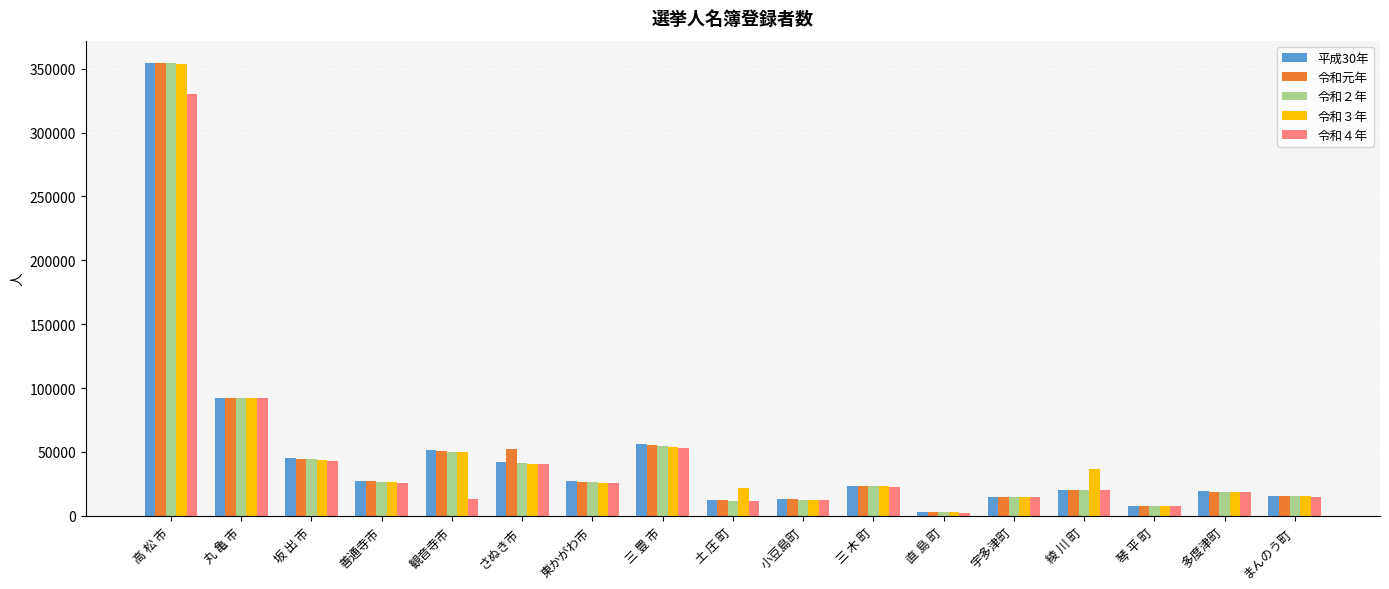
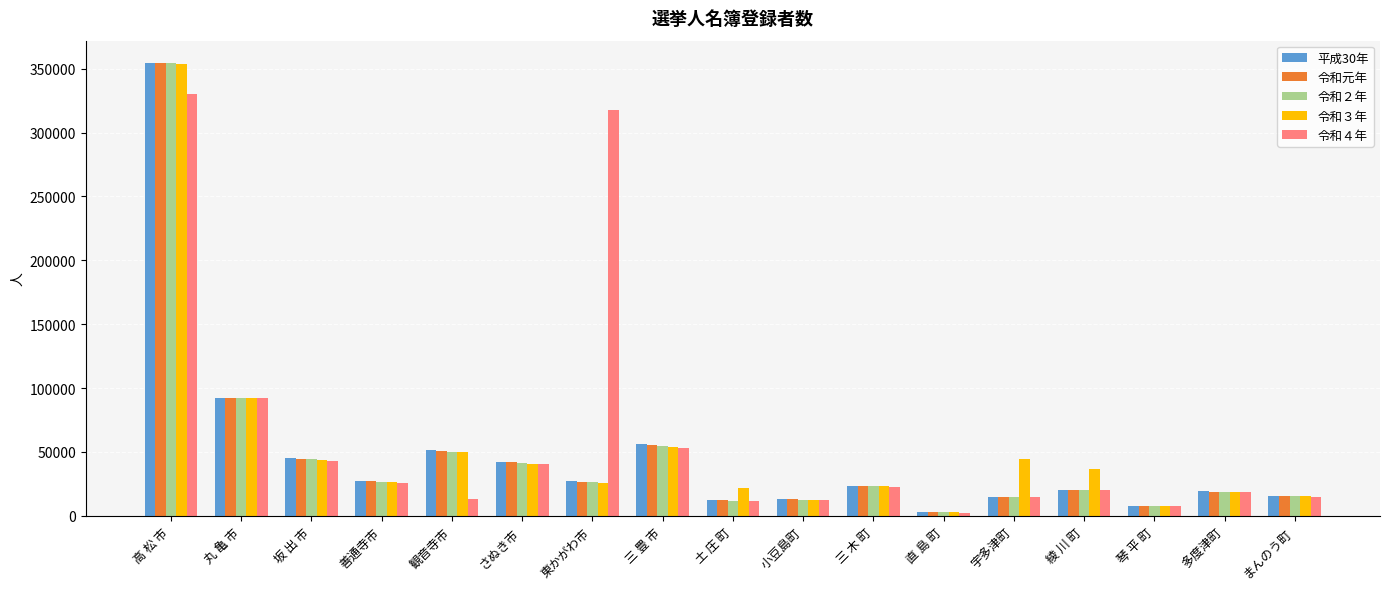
  {
    "平成30年": {
      "高 松 市": 354000,
      "丸 亀 市": 93000,
      "坂 出 市": 45000,
      "善通寺市": 27000,
      "観音寺市": 51000,
      "さぬき市": 42000,
      "東かがわ市": 27000,
      "三 豊 市": 56000,
      "土 庄 町": 12000,
      "小豆島町": 13000,
      "三 木 町": 24000,
      "直 島 町": 3000,
      "宇多津町": 15000,
      "綾 川 町": 21000,
      "琴 平 町": 8000,
      "多度津町": 19000,
      "まんのう町": 16000
    },
    "令和元年": {
      "高 松 市": 354000,
      "丸 亀 市": 92000,
      "坂 出 市": 45000,
      "善通寺市": 27000,
      "観音寺市": 51000,
-     "さぬき市": 52000,
+     "さぬき市": 42000,
      "東かがわ市": 27000,
      "三 豊 市": 55000,
      "土 庄 町": 12000,
      "小豆島町": 13000,
      "三 木 町": 24000,
      "直 島 町": 3000,
      "宇多津町": 15000,
      "綾 川 町": 20000,
      "琴 平 町": 8000,
      "多度津町": 19000,
      "まんのう町": 16000
    },
    "令和２年": {
      "高 松 市": 354000,
      "丸 亀 市": 92000,
      "坂 出 市": 44000,
      "善通寺市": 27000,
      "観音寺市": 50000,
      "さぬき市": 41000,
      "東かがわ市": 26000,
      "三 豊 市": 55000,
      "土 庄 町": 12000,
      "小豆島町": 13000,
      "三 木 町": 23000,
      "直 島 町": 3000,
      "宇多津町": 15000,
      "綾 川 町": 20000,
      "琴 平 町": 8000,
      "多度津町": 19000,
      "まんのう町": 15000
    },
    "令和３年": {
      "高 松 市": 354000,
      "丸 亀 市": 92000,
      "坂 出 市": 44000,
      "善通寺市": 26000,
      "観音寺市": 50000,
      "さぬき市": 41000,
      "東かがわ市": 26000,
      "三 豊 市": 54000,
      "土 庄 町": 22000,
      "小豆島町": 12000,
      "三 木 町": 23000,
      "直 島 町": 3000,
-     "宇多津町": 15000,
+     "宇多津町": 44000,
      "綾 川 町": 37000,
      "琴 平 町": 8000,
      "多度津町": 19000,
      "まんのう町": 15000
    },
    "令和４年": {
      "高 松 市": 330000,
      "丸 亀 市": 92000,
      "坂 出 市": 43000,
      "善通寺市": 26000,
      "観音寺市": 13000,
      "さぬき市": 40000,
-     "東かがわ市": 26000,
+     "東かがわ市": 318000,
      "三 豊 市": 53000,
      "土 庄 町": 12000,
      "小豆島町": 12000,
      "三 木 町": 23000,
      "直 島 町": 3000,
      "宇多津町": 15000,
      "綾 川 町": 20000,
      "琴 平 町": 7000,
      "多度津町": 19000,
      "まんのう町": 15000
    }
  }
